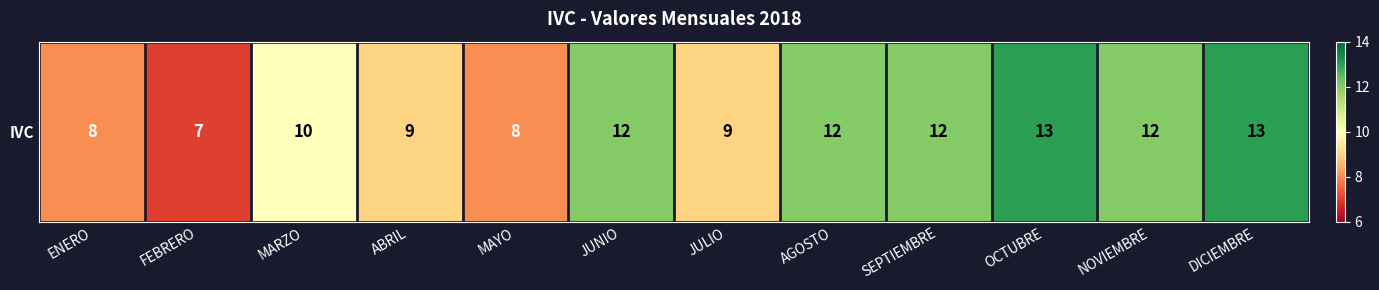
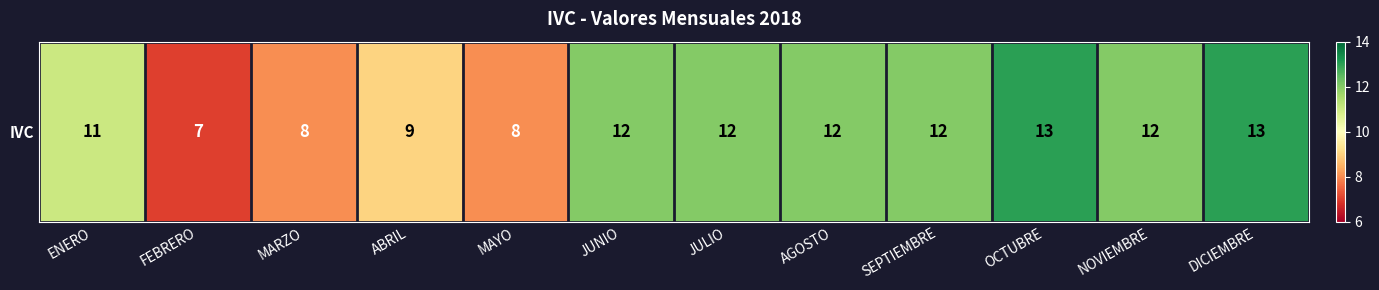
  {
    "IVC": {
-     "ENERO": 8,
+     "ENERO": 11,
      "FEBRERO": 7,
-     "MARZO": 10,
+     "MARZO": 8,
      "ABRIL": 9,
      "MAYO": 8,
      "JUNIO": 12,
-     "JULIO": 9,
+     "JULIO": 12,
      "AGOSTO": 12,
      "SEPTIEMBRE": 12,
      "OCTUBRE": 13,
      "NOVIEMBRE": 12,
      "DICIEMBRE": 13
    }
  }
